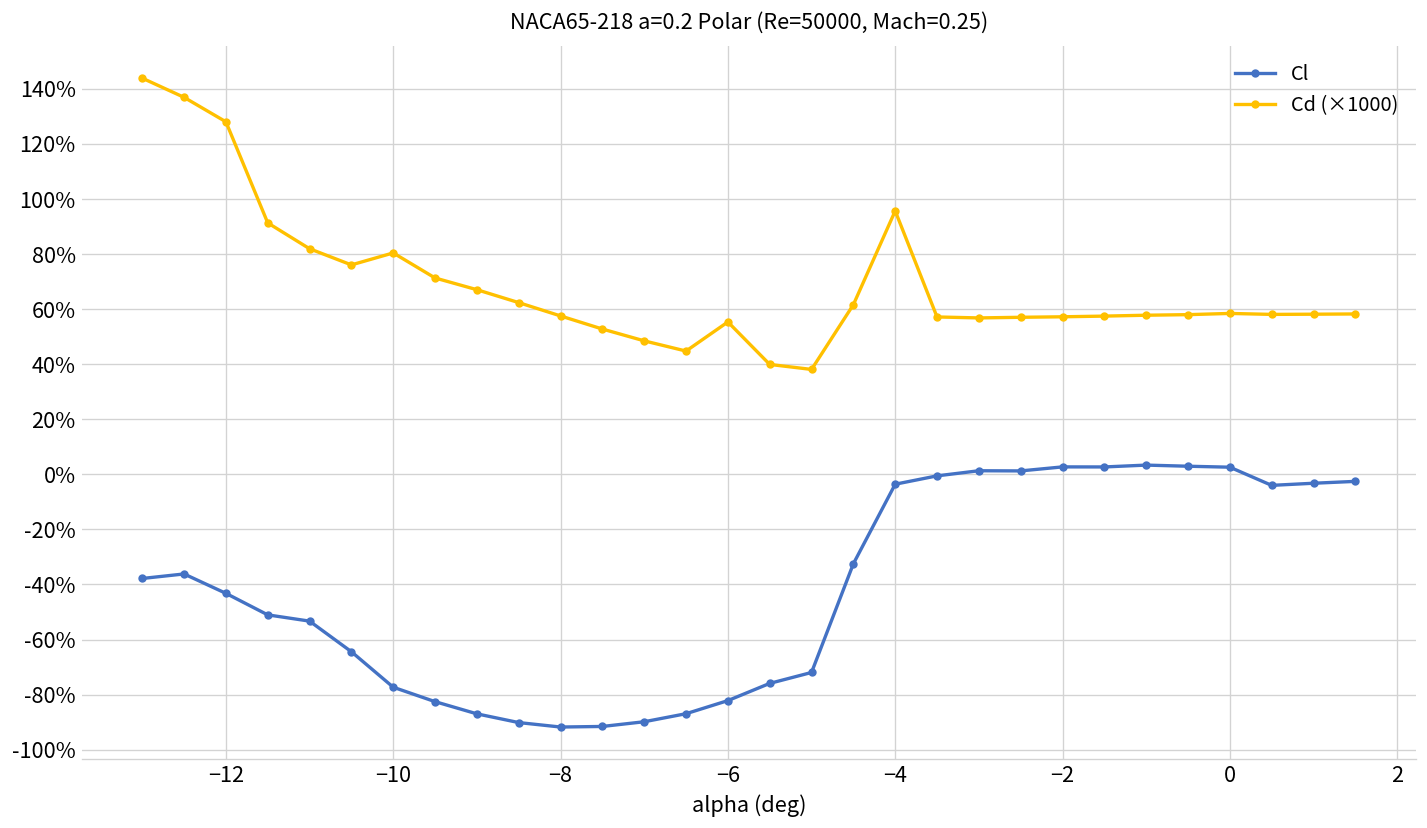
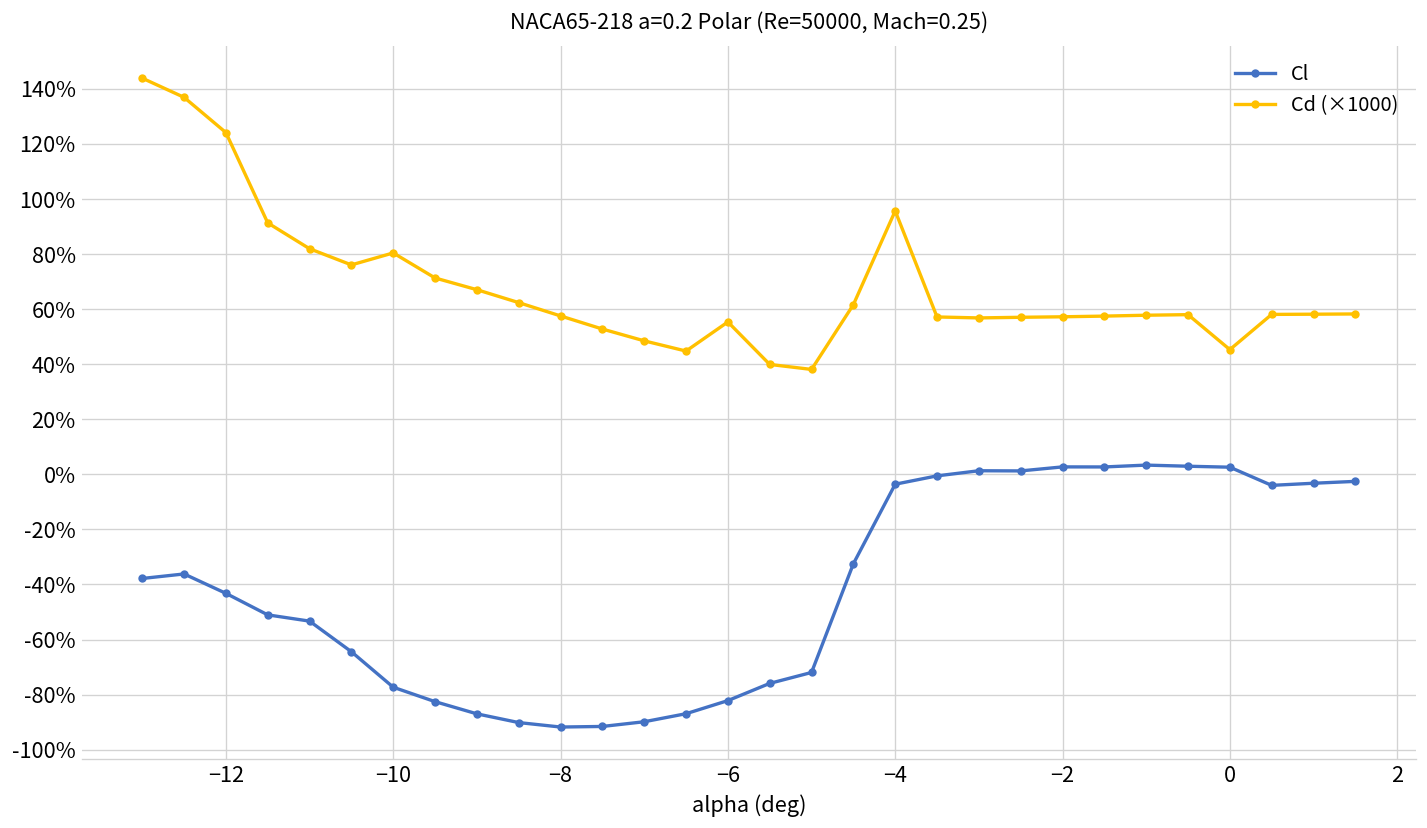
  {
    "Cl": {
      "−12": "-43%",
      "−10": "-77%",
      "−8": "-92%",
      "−6": "-82%",
      "−4": "-4%",
      "−2": "3%",
      "0": "3%"
    },
    "Cd (×1000)": {
-     "−12": "128%",
+     "−12": "124%",
      "−10": "80%",
      "−8": "58%",
      "−6": "55%",
      "−4": "96%",
      "−2": "57%",
-     "0": "58%"
+     "0": "45%"
    }
  }
